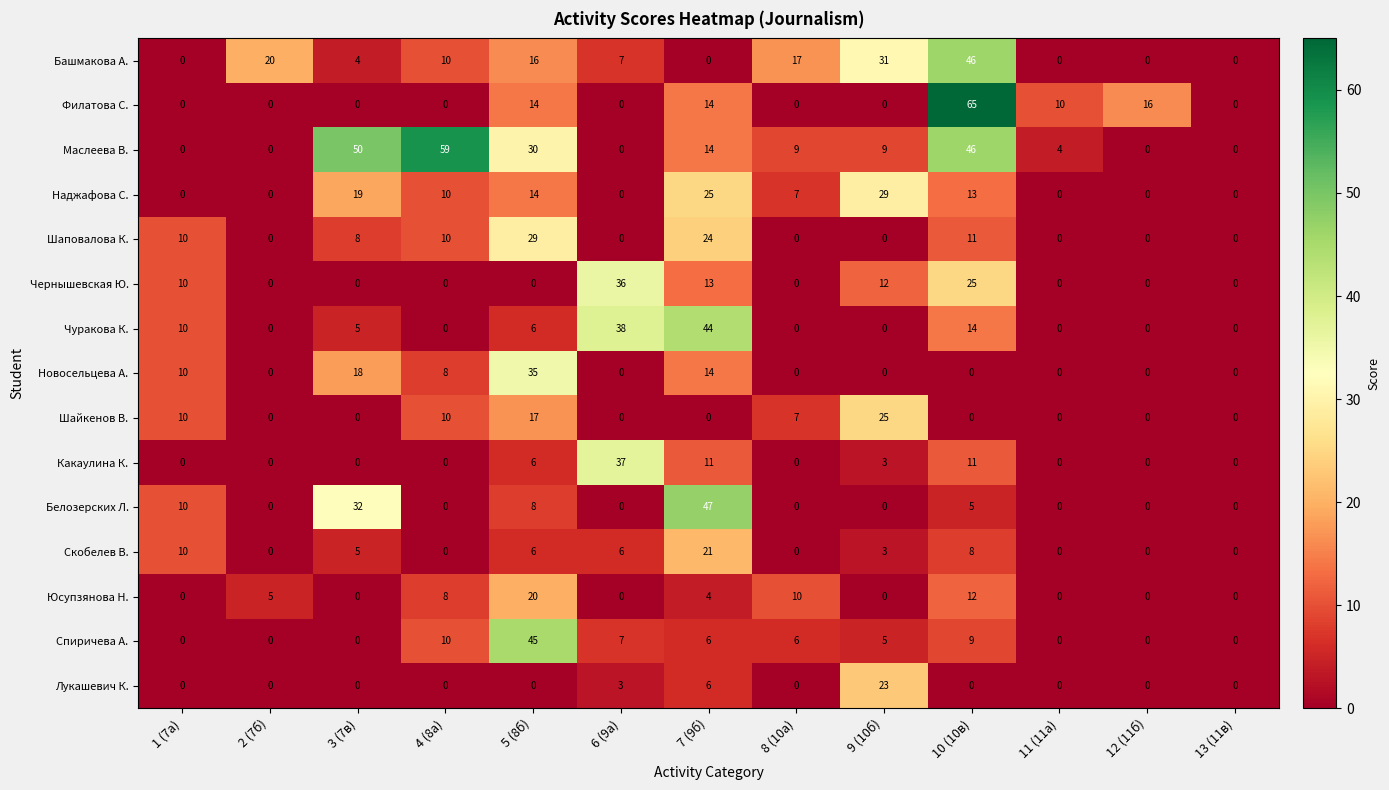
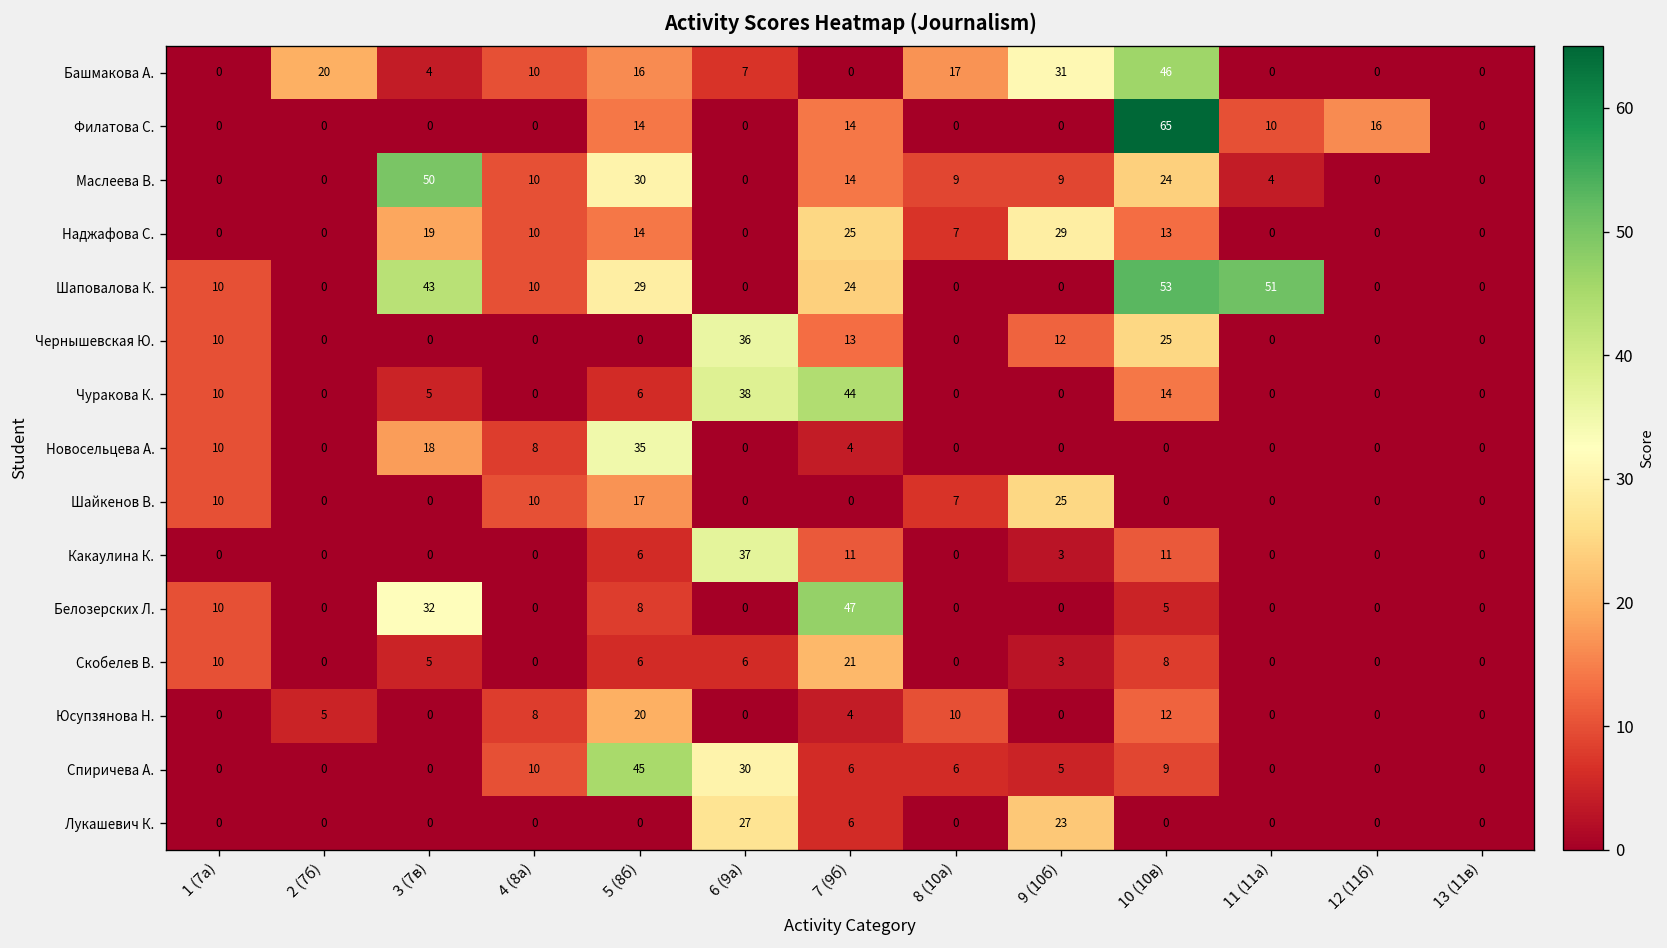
  {
    "Башмакова А.": {
      "1 (7а)": 0,
      "2 (7б)": 20,
      "3 (7в)": 4,
      "4 (8а)": 10,
      "5 (8б)": 16,
      "6 (9а)": 7,
      "7 (9б)": 0,
      "8 (10а)": 17,
      "9 (10б)": 31,
      "10 (10в)": 46,
      "11 (11а)": 0,
      "12 (11б)": 0,
      "13 (11в)": 0
    },
    "Филатова С.": {
      "1 (7а)": 0,
      "2 (7б)": 0,
      "3 (7в)": 0,
      "4 (8а)": 0,
      "5 (8б)": 14,
      "6 (9а)": 0,
      "7 (9б)": 14,
      "8 (10а)": 0,
      "9 (10б)": 0,
      "10 (10в)": 65,
      "11 (11а)": 10,
      "12 (11б)": 16,
      "13 (11в)": 0
    },
    "Маслеева В.": {
      "1 (7а)": 0,
      "2 (7б)": 0,
      "3 (7в)": 50,
-     "4 (8а)": 59,
+     "4 (8а)": 10,
      "5 (8б)": 30,
      "6 (9а)": 0,
      "7 (9б)": 14,
      "8 (10а)": 9,
      "9 (10б)": 9,
-     "10 (10в)": 46,
+     "10 (10в)": 24,
      "11 (11а)": 4,
      "12 (11б)": 0,
      "13 (11в)": 0
    },
    "Наджафова С.": {
      "1 (7а)": 0,
      "2 (7б)": 0,
      "3 (7в)": 19,
      "4 (8а)": 10,
      "5 (8б)": 14,
      "6 (9а)": 0,
      "7 (9б)": 25,
      "8 (10а)": 7,
      "9 (10б)": 29,
      "10 (10в)": 13,
      "11 (11а)": 0,
      "12 (11б)": 0,
      "13 (11в)": 0
    },
    "Шаповалова К.": {
      "1 (7а)": 10,
      "2 (7б)": 0,
-     "3 (7в)": 8,
+     "3 (7в)": 43,
      "4 (8а)": 10,
      "5 (8б)": 29,
      "6 (9а)": 0,
      "7 (9б)": 24,
      "8 (10а)": 0,
      "9 (10б)": 0,
-     "10 (10в)": 11,
-     "11 (11а)": 0,
+     "10 (10в)": 53,
+     "11 (11а)": 51,
      "12 (11б)": 0,
      "13 (11в)": 0
    },
    "Чернышевская Ю.": {
      "1 (7а)": 10,
      "2 (7б)": 0,
      "3 (7в)": 0,
      "4 (8а)": 0,
      "5 (8б)": 0,
      "6 (9а)": 36,
      "7 (9б)": 13,
      "8 (10а)": 0,
      "9 (10б)": 12,
      "10 (10в)": 25,
      "11 (11а)": 0,
      "12 (11б)": 0,
      "13 (11в)": 0
    },
    "Чуракова К.": {
      "1 (7а)": 10,
      "2 (7б)": 0,
      "3 (7в)": 5,
      "4 (8а)": 0,
      "5 (8б)": 6,
      "6 (9а)": 38,
      "7 (9б)": 44,
      "8 (10а)": 0,
      "9 (10б)": 0,
      "10 (10в)": 14,
      "11 (11а)": 0,
      "12 (11б)": 0,
      "13 (11в)": 0
    },
    "Новосельцева А.": {
      "1 (7а)": 10,
      "2 (7б)": 0,
      "3 (7в)": 18,
      "4 (8а)": 8,
      "5 (8б)": 35,
      "6 (9а)": 0,
-     "7 (9б)": 14,
+     "7 (9б)": 4,
      "8 (10а)": 0,
      "9 (10б)": 0,
      "10 (10в)": 0,
      "11 (11а)": 0,
      "12 (11б)": 0,
      "13 (11в)": 0
    },
    "Шайкенов В.": {
      "1 (7а)": 10,
      "2 (7б)": 0,
      "3 (7в)": 0,
      "4 (8а)": 10,
      "5 (8б)": 17,
      "6 (9а)": 0,
      "7 (9б)": 0,
      "8 (10а)": 7,
      "9 (10б)": 25,
      "10 (10в)": 0,
      "11 (11а)": 0,
      "12 (11б)": 0,
      "13 (11в)": 0
    },
    "Какаулина К.": {
      "1 (7а)": 0,
      "2 (7б)": 0,
      "3 (7в)": 0,
      "4 (8а)": 0,
      "5 (8б)": 6,
      "6 (9а)": 37,
      "7 (9б)": 11,
      "8 (10а)": 0,
      "9 (10б)": 3,
      "10 (10в)": 11,
      "11 (11а)": 0,
      "12 (11б)": 0,
      "13 (11в)": 0
    },
    "Белозерских Л.": {
      "1 (7а)": 10,
      "2 (7б)": 0,
      "3 (7в)": 32,
      "4 (8а)": 0,
      "5 (8б)": 8,
      "6 (9а)": 0,
      "7 (9б)": 47,
      "8 (10а)": 0,
      "9 (10б)": 0,
      "10 (10в)": 5,
      "11 (11а)": 0,
      "12 (11б)": 0,
      "13 (11в)": 0
    },
    "Скобелев В.": {
      "1 (7а)": 10,
      "2 (7б)": 0,
      "3 (7в)": 5,
      "4 (8а)": 0,
      "5 (8б)": 6,
      "6 (9а)": 6,
      "7 (9б)": 21,
      "8 (10а)": 0,
      "9 (10б)": 3,
      "10 (10в)": 8,
      "11 (11а)": 0,
      "12 (11б)": 0,
      "13 (11в)": 0
    },
    "Юсупзянова Н.": {
      "1 (7а)": 0,
      "2 (7б)": 5,
      "3 (7в)": 0,
      "4 (8а)": 8,
      "5 (8б)": 20,
      "6 (9а)": 0,
      "7 (9б)": 4,
      "8 (10а)": 10,
      "9 (10б)": 0,
      "10 (10в)": 12,
      "11 (11а)": 0,
      "12 (11б)": 0,
      "13 (11в)": 0
    },
    "Спиричева А.": {
      "1 (7а)": 0,
      "2 (7б)": 0,
      "3 (7в)": 0,
      "4 (8а)": 10,
      "5 (8б)": 45,
-     "6 (9а)": 7,
+     "6 (9а)": 30,
      "7 (9б)": 6,
      "8 (10а)": 6,
      "9 (10б)": 5,
      "10 (10в)": 9,
      "11 (11а)": 0,
      "12 (11б)": 0,
      "13 (11в)": 0
    },
    "Лукашевич К.": {
      "1 (7а)": 0,
      "2 (7б)": 0,
      "3 (7в)": 0,
      "4 (8а)": 0,
      "5 (8б)": 0,
-     "6 (9а)": 3,
+     "6 (9а)": 27,
      "7 (9б)": 6,
      "8 (10а)": 0,
      "9 (10б)": 23,
      "10 (10в)": 0,
      "11 (11а)": 0,
      "12 (11б)": 0,
      "13 (11в)": 0
    }
  }
